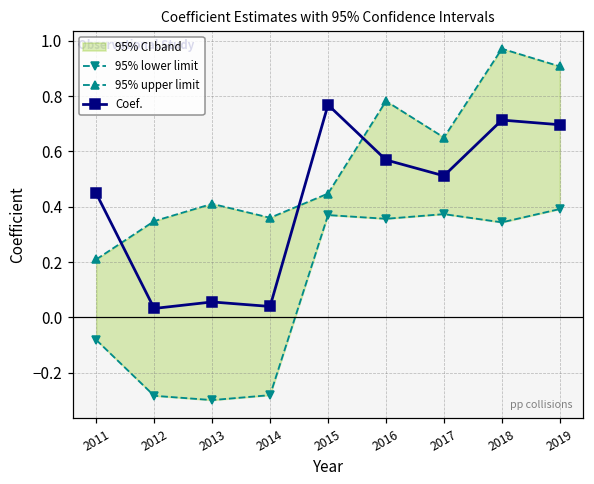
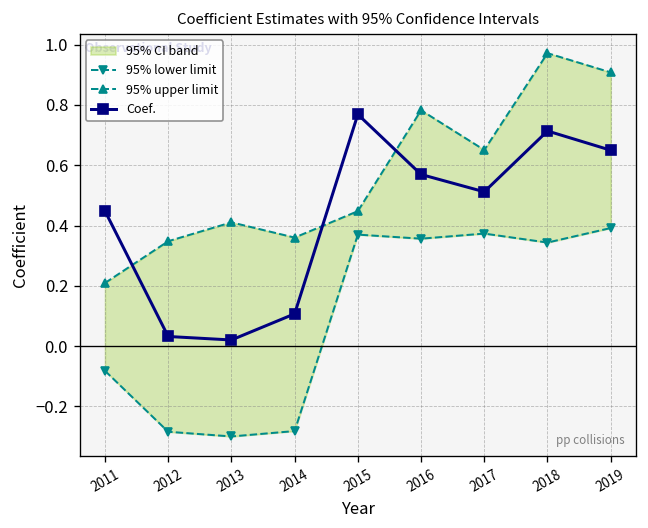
  {
    "95% lower limit": {
      "2011": -0.08,
      "2012": -0.28,
      "2013": -0.30,
      "2014": -0.28,
      "2015": 0.37,
      "2016": 0.36,
      "2017": 0.37,
      "2018": 0.34,
      "2019": 0.39
    },
    "95% CI band": {
      "2011": 0.21,
      "2012": 0.35,
      "2013": 0.41,
      "2014": 0.36,
      "2015": 0.45,
      "2016": 0.78,
      "2017": 0.65,
      "2018": 0.97,
      "2019": 0.91
    },
    "Coef.": {
      "2011": 0.45,
      "2012": 0.03,
-     "2013": 0.06,
-     "2014": 0.04,
+     "2013": 0.02,
+     "2014": 0.11,
      "2015": 0.77,
      "2016": 0.57,
      "2017": 0.51,
      "2018": 0.71,
-     "2019": 0.70
+     "2019": 0.65
    }
  }
